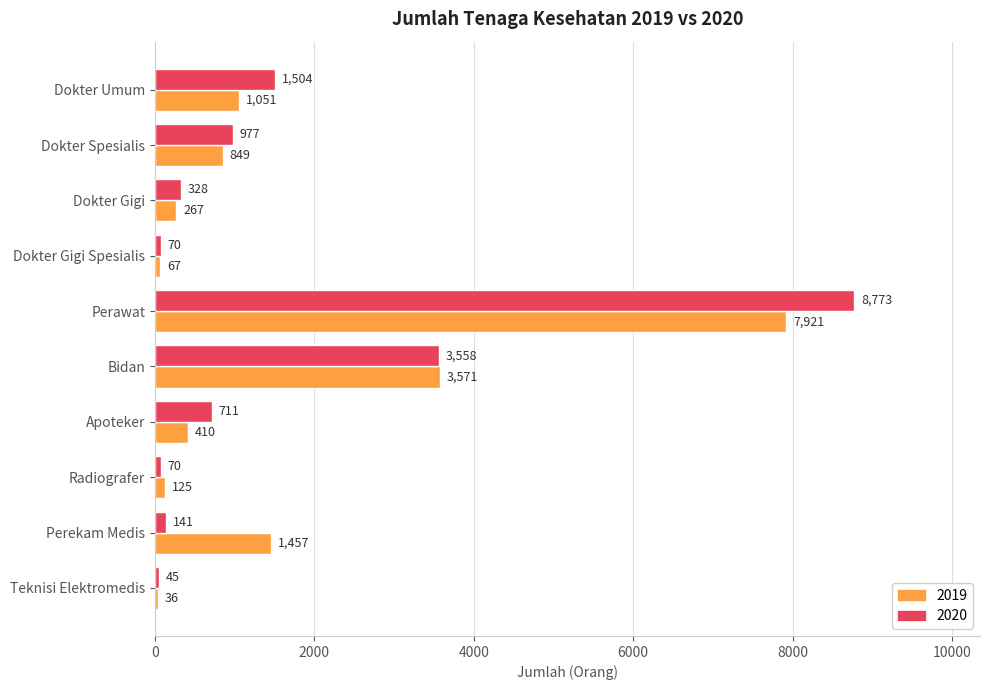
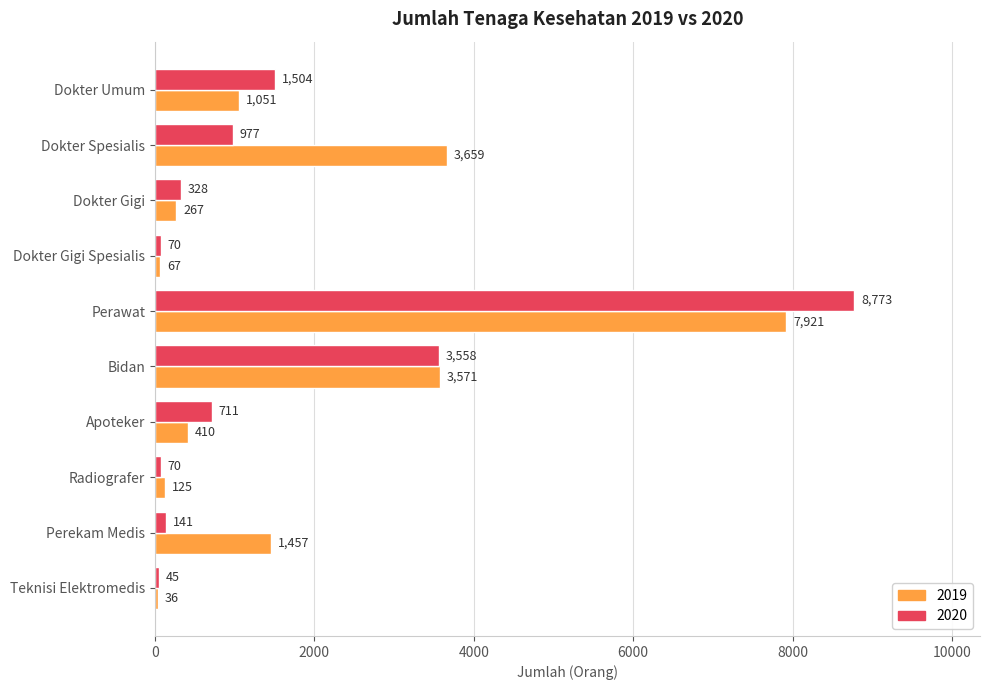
  {
    "2019": {
      "Dokter Umum": "1,051",
-     "Dokter Spesialis": "849",
+     "Dokter Spesialis": "3,659",
      "Dokter Gigi": "267",
      "Dokter Gigi Spesialis": "67",
      "Perawat": "7,921",
      "Bidan": "3,571",
      "Apoteker": "410",
      "Radiografer": "125",
      "Perekam Medis": "1,457",
      "Teknisi Elektromedis": "36"
    },
    "2020": {
      "Dokter Umum": "1,504",
      "Dokter Spesialis": "977",
      "Dokter Gigi": "328",
      "Dokter Gigi Spesialis": "70",
      "Perawat": "8,773",
      "Bidan": "3,558",
      "Apoteker": "711",
      "Radiografer": "70",
      "Perekam Medis": "141",
      "Teknisi Elektromedis": "45"
    }
  }
